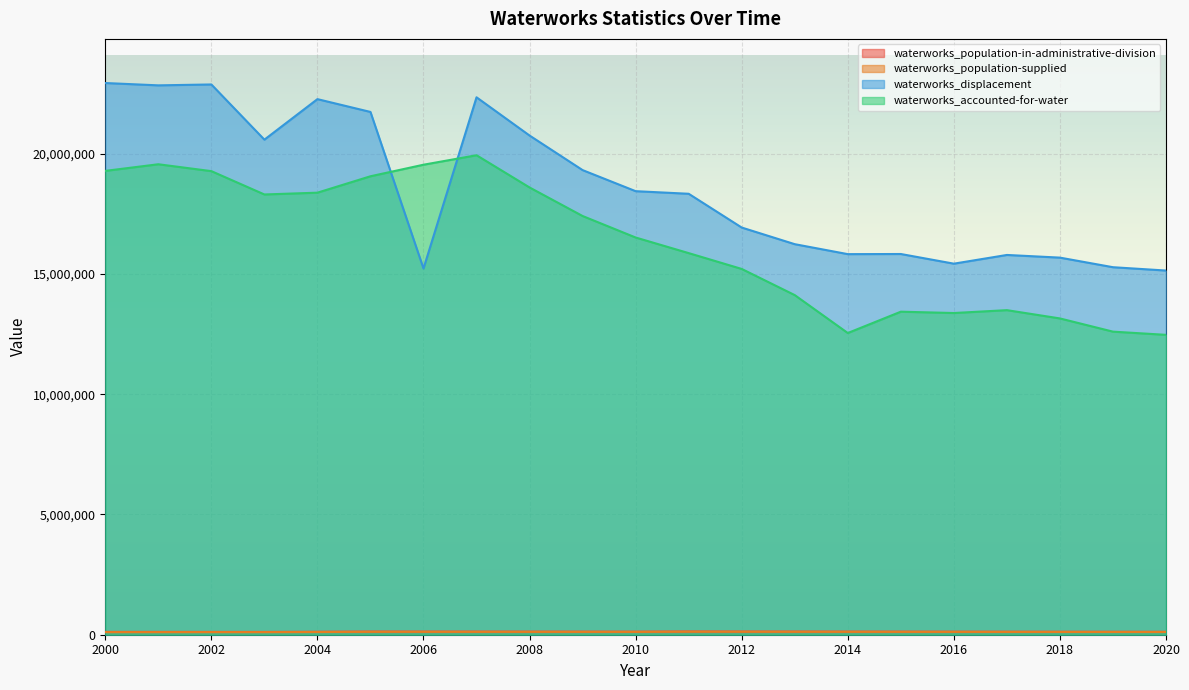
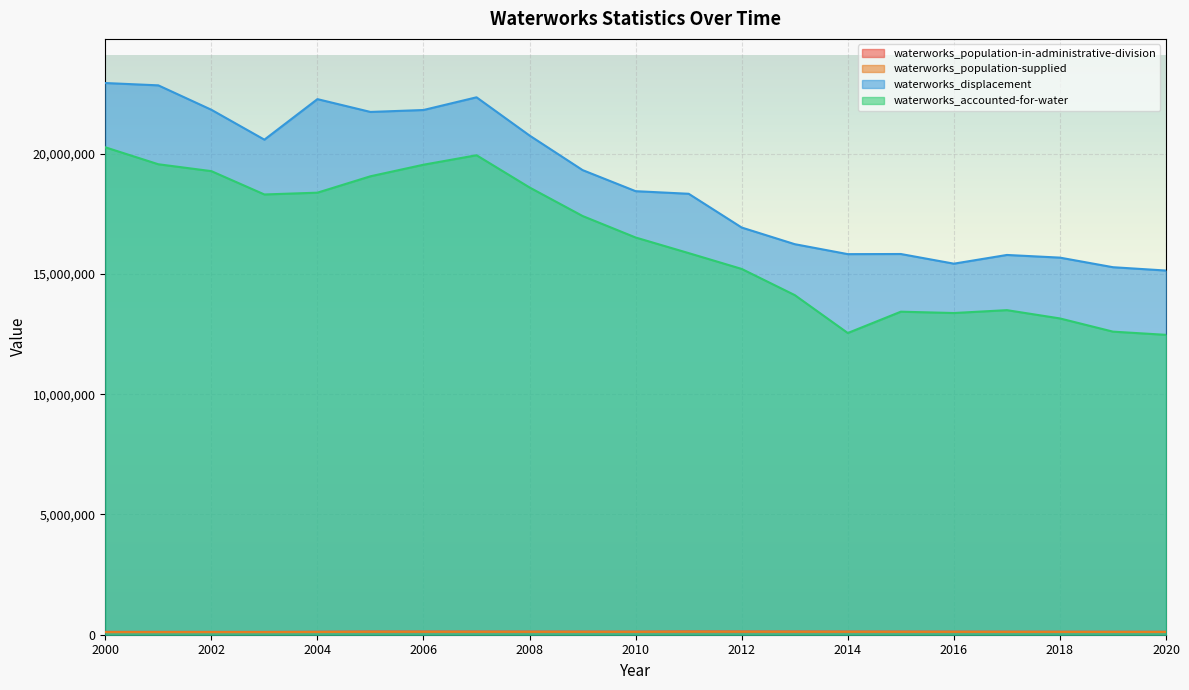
  {
    "waterworks_population-supplied": {
      "2000": "100,000",
      "2002": "100,000",
      "2004": "100,000",
      "2006": "100,000",
      "2008": "100,000",
      "2010": "100,000",
      "2012": "100,000",
      "2014": "100,000",
      "2016": "100,000",
      "2018": "100,000",
      "2020": "100,000"
    },
    "waterworks_displacement": {
      "2000": "22,900,000",
-     "2002": "22,900,000",
+     "2002": "21,800,000",
      "2004": "22,300,000",
-     "2006": "15,200,000",
+     "2006": "21,800,000",
      "2008": "20,800,000",
      "2010": "18,400,000",
      "2012": "16,900,000",
      "2014": "15,800,000",
      "2016": "15,400,000",
      "2018": "15,700,000",
      "2020": "15,100,000"
    },
    "waterworks_accounted-for-water": {
-     "2000": "19,300,000",
+     "2000": "20,300,000",
      "2002": "19,300,000",
      "2004": "18,400,000",
      "2006": "19,500,000",
      "2008": "18,600,000",
      "2010": "16,500,000",
      "2012": "15,200,000",
      "2014": "12,500,000",
      "2016": "13,400,000",
      "2018": "13,200,000",
      "2020": "12,500,000"
    }
  }
